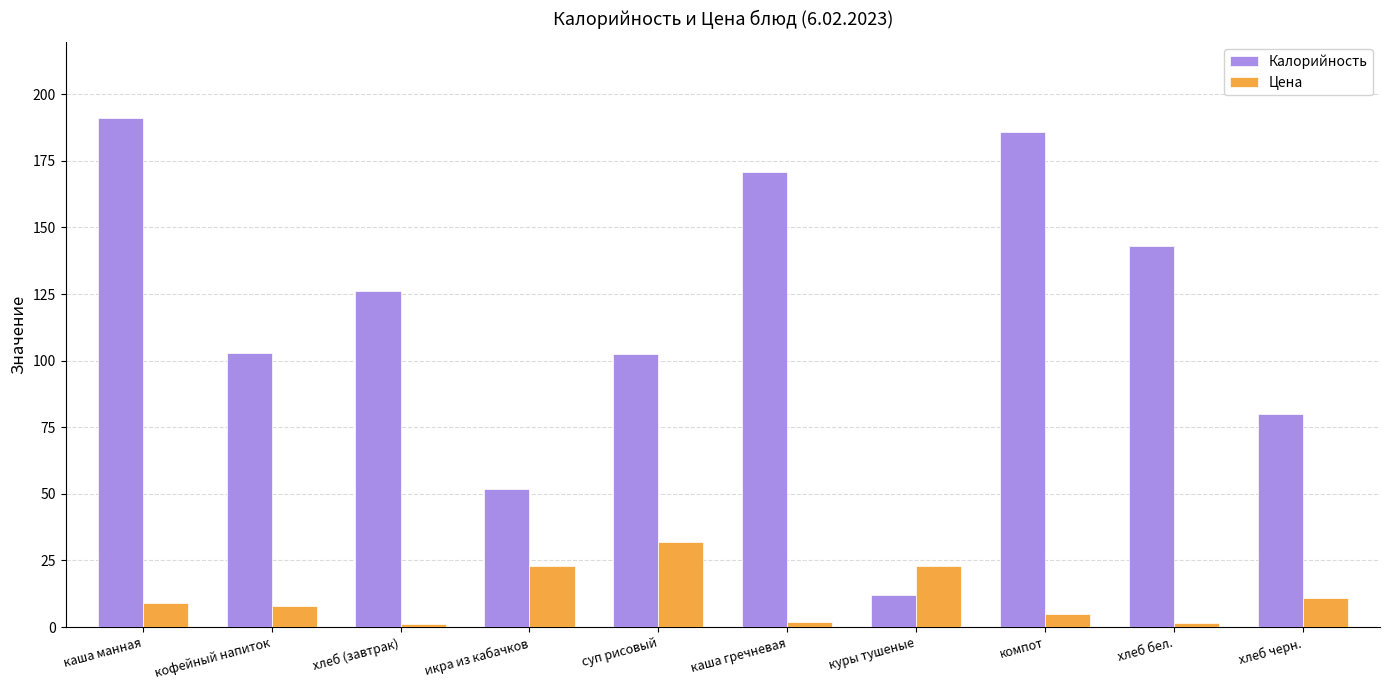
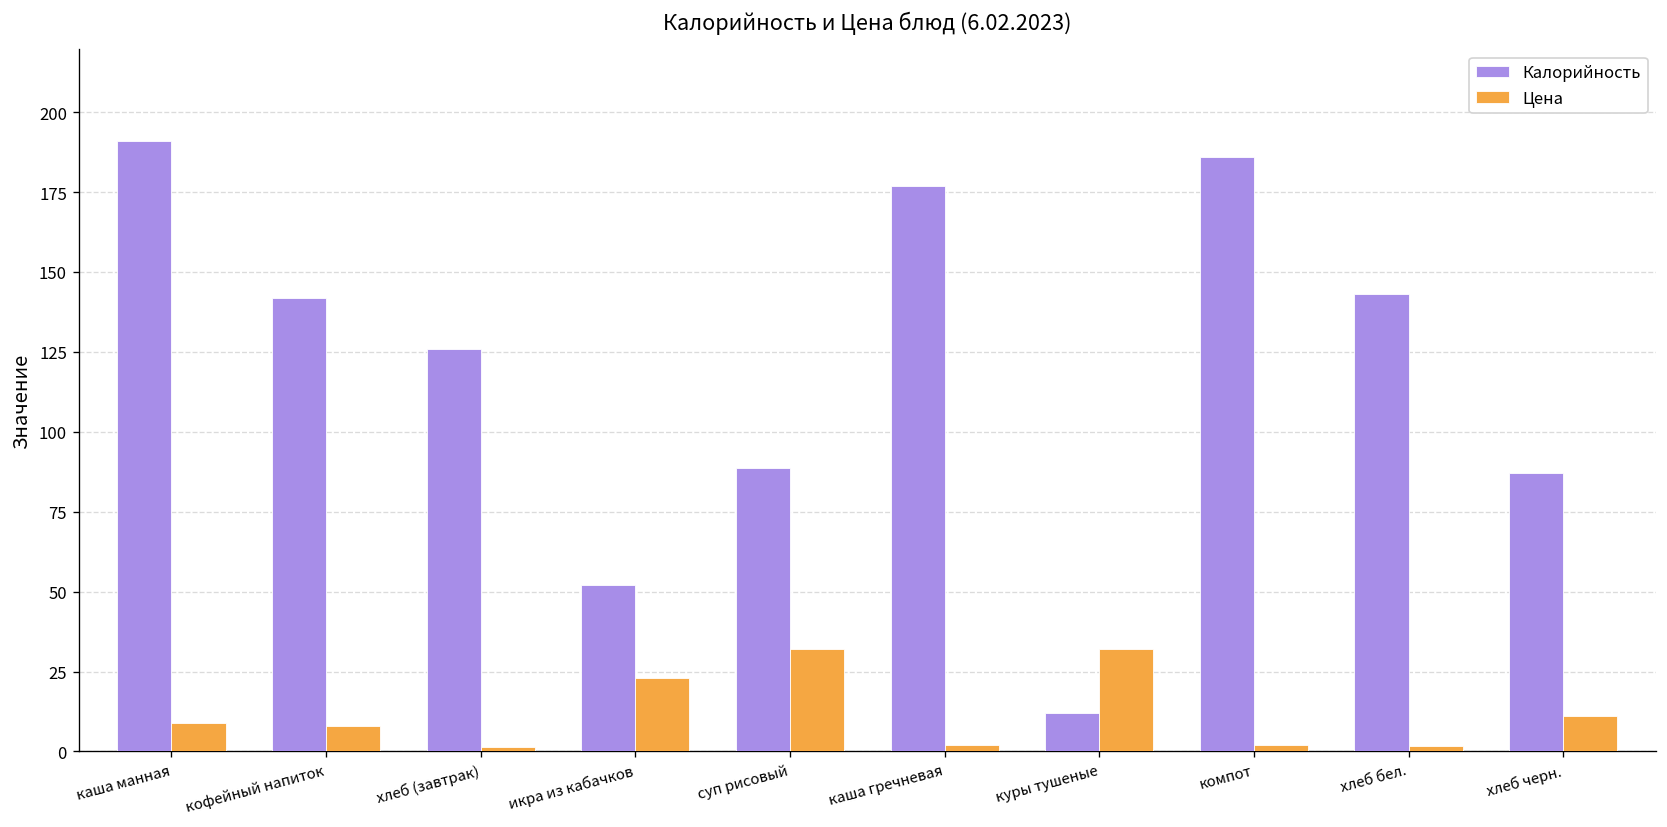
  {
    "Калорийность": {
      "каша манная": 191,
-     "кофейный напиток": 103,
+     "кофейный напиток": 142,
      "хлеб (завтрак)": 126,
      "икра из кабачков": 52,
-     "суп рисовый": 103,
-     "каша гречневая": 171,
+     "суп рисовый": 89,
+     "каша гречневая": 177,
      "куры тушеные": 12,
      "компот": 186,
      "хлеб бел.": 143,
-     "хлеб черн.": 80
+     "хлеб черн.": 87
    },
    "Цена": {
      "каша манная": 9,
      "кофейный напиток": 8,
      "хлеб (завтрак)": 1,
      "икра из кабачков": 23,
      "суп рисовый": 32,
      "каша гречневая": 2,
-     "куры тушеные": 23,
-     "компот": 5,
+     "куры тушеные": 32,
+     "компот": 2,
      "хлеб бел.": 2,
      "хлеб черн.": 11
    }
  }
